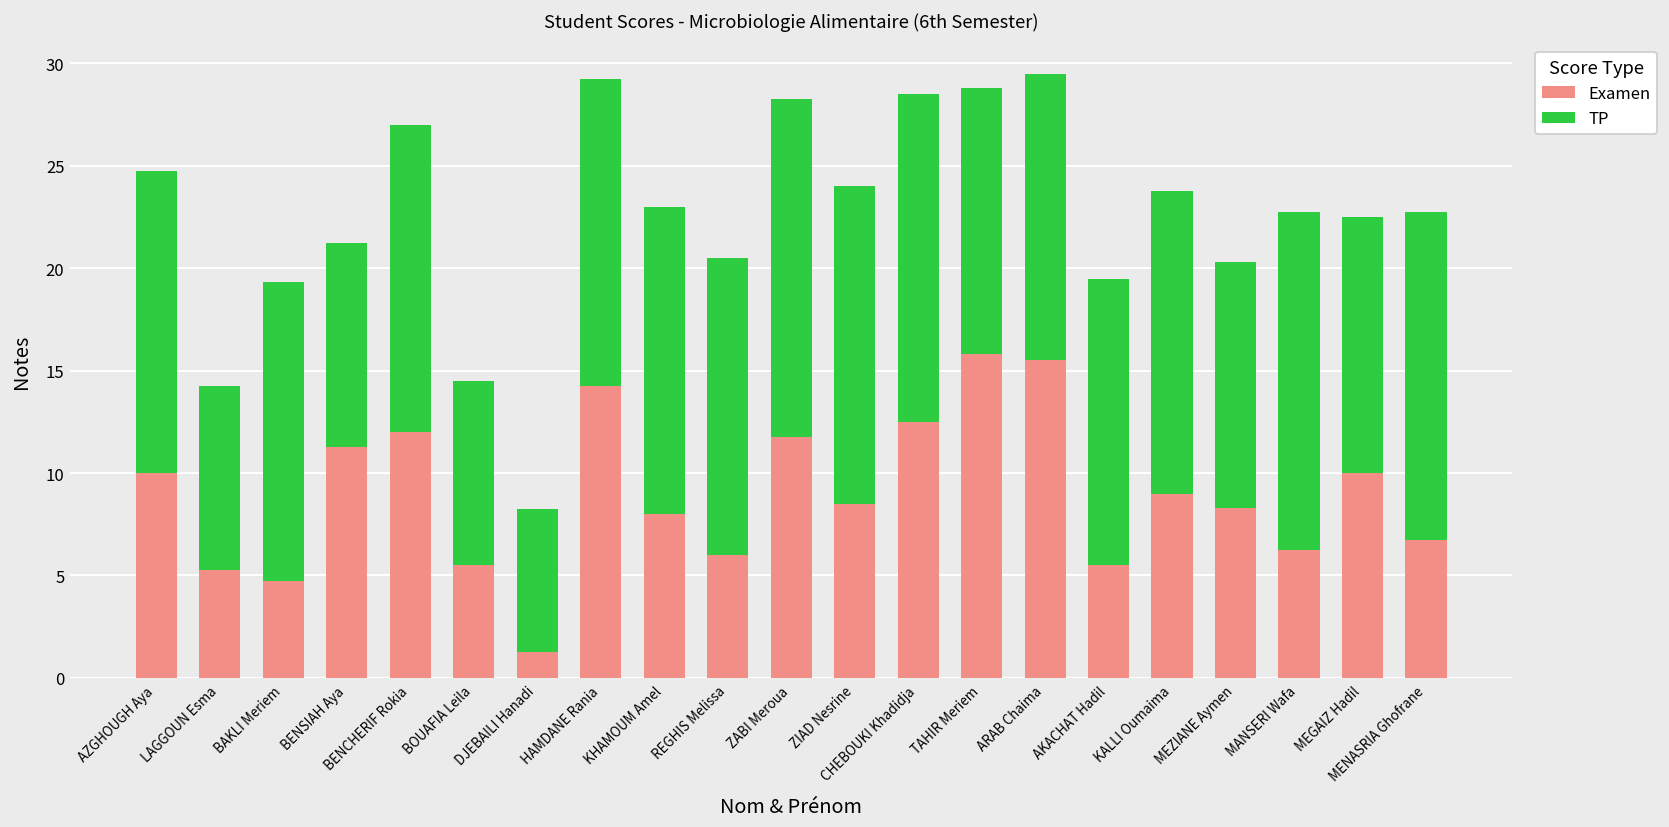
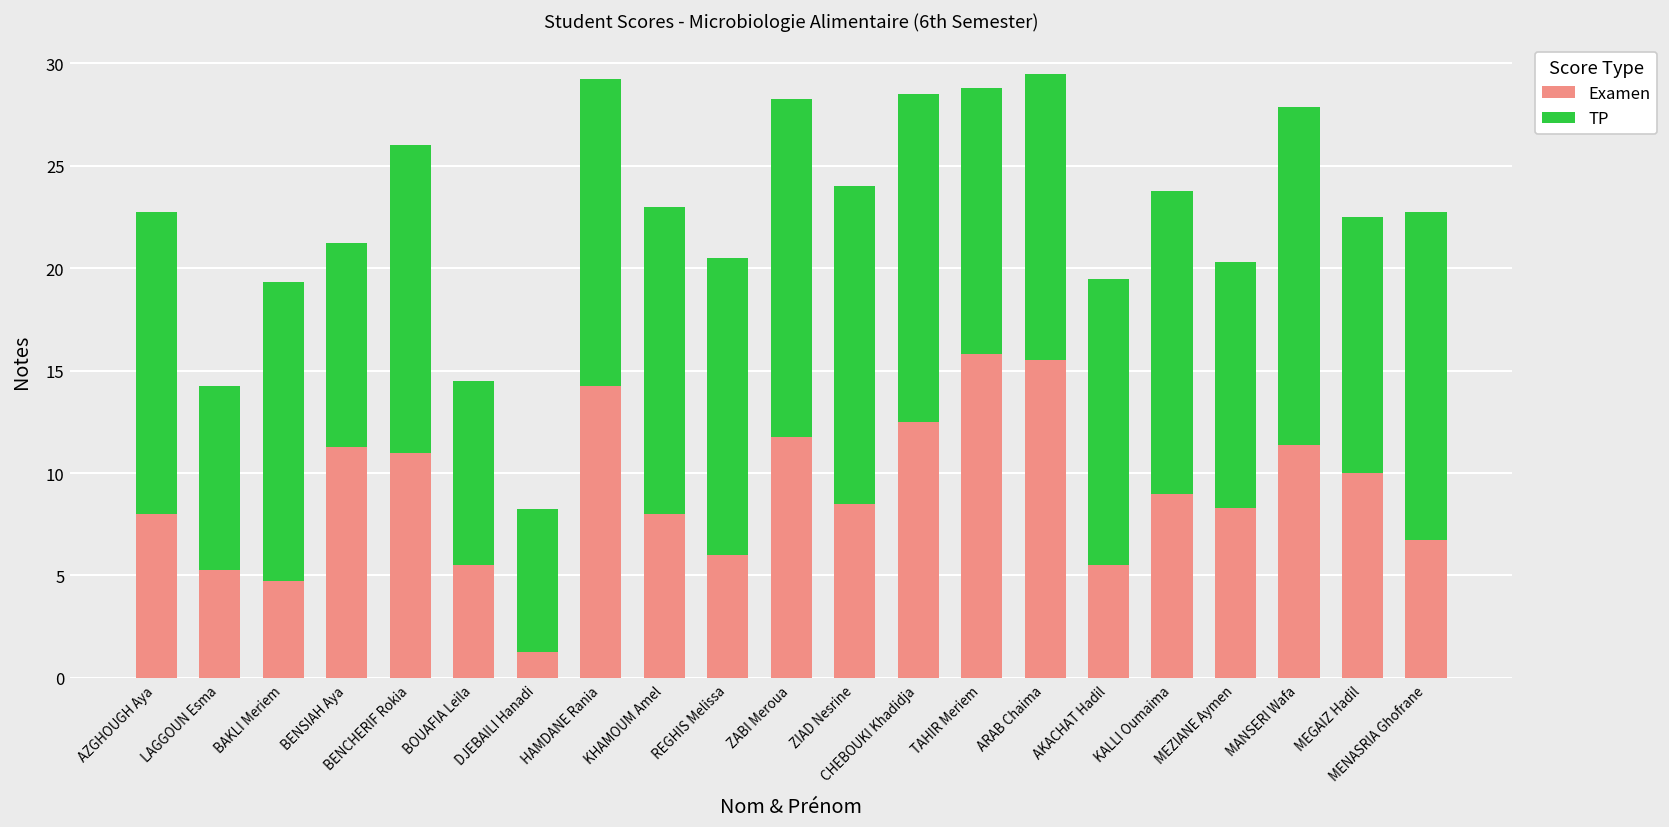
  {
    "Examen": {
-     "AZGHOUGH Aya": 10,
+     "AZGHOUGH Aya": 8,
      "LAGGOUN Esma": 5.3,
      "BAKLI Meriem": 4.8,
      "BENSIAH Aya": 11.3,
-     "BENCHERIF Rokia": 12,
+     "BENCHERIF Rokia": 11,
      "BOUAFIA Leila": 5.5,
      "DJEBAILI Hanadi": 1.3,
      "HAMDANE Rania": 14.3,
      "KHAMOUM Amel": 8.0,
      "REGHIS Melissa": 6.0,
      "ZABI Meroua": 11.8,
      "ZIAD Nesrine": 8.5,
      "CHEBOUKI Khadidja": 12.5,
      "TAHIR Meriem": 15.8,
      "ARAB Chaima": 15.5,
      "AKACHAT Hadil": 5.5,
      "KALLI Oumaima": 9.0,
      "MEZIANE Aymen": 8.3,
-     "MANSERI Wafa": 6.3,
+     "MANSERI Wafa": 11.4,
      "MEGAIZ Hadil": 10.0,
      "MENASRIA Ghofrane": 6.8
    },
    "TP": {
      "AZGHOUGH Aya": 14.8,
      "LAGGOUN Esma": 9.0,
      "BAKLI Meriem": 14.6,
      "BENSIAH Aya": 10.0,
      "BENCHERIF Rokia": 15.0,
      "BOUAFIA Leila": 9.0,
      "DJEBAILI Hanadi": 7.0,
      "HAMDANE Rania": 15.0,
      "KHAMOUM Amel": 15.0,
      "REGHIS Melissa": 14.5,
      "ZABI Meroua": 16.5,
      "ZIAD Nesrine": 15.5,
      "CHEBOUKI Khadidja": 16.0,
      "TAHIR Meriem": 13.0,
      "ARAB Chaima": 14.0,
      "AKACHAT Hadil": 14.0,
      "KALLI Oumaima": 14.8,
      "MEZIANE Aymen": 12.0,
      "MANSERI Wafa": 16.5,
      "MEGAIZ Hadil": 12.5,
      "MENASRIA Ghofrane": 16.0
    }
  }
